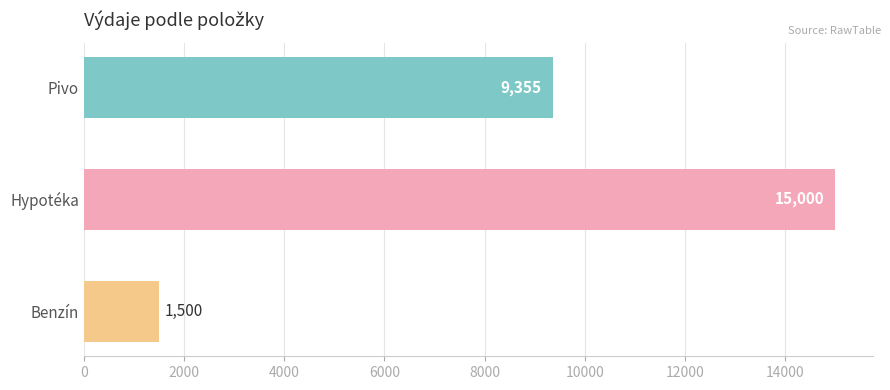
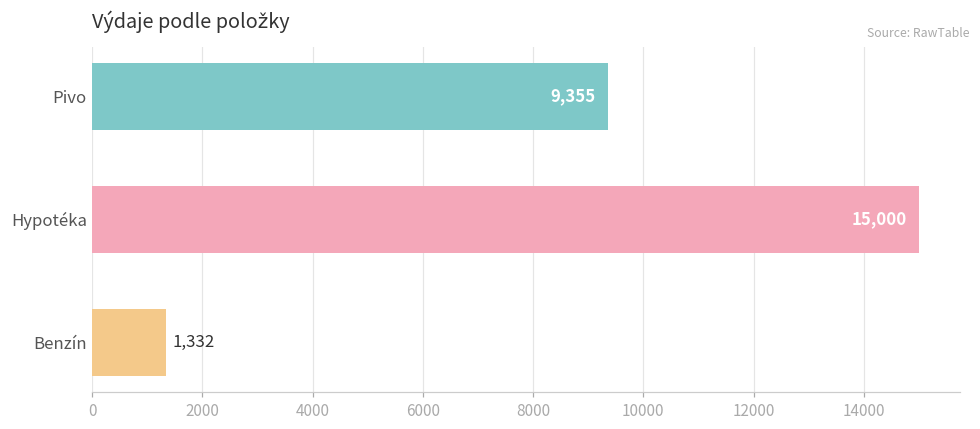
  {
    "Pivo": "9,355",
    "Hypotéka": "15,000",
-   "Benzín": "1,500"
+   "Benzín": "1,332"
  }
